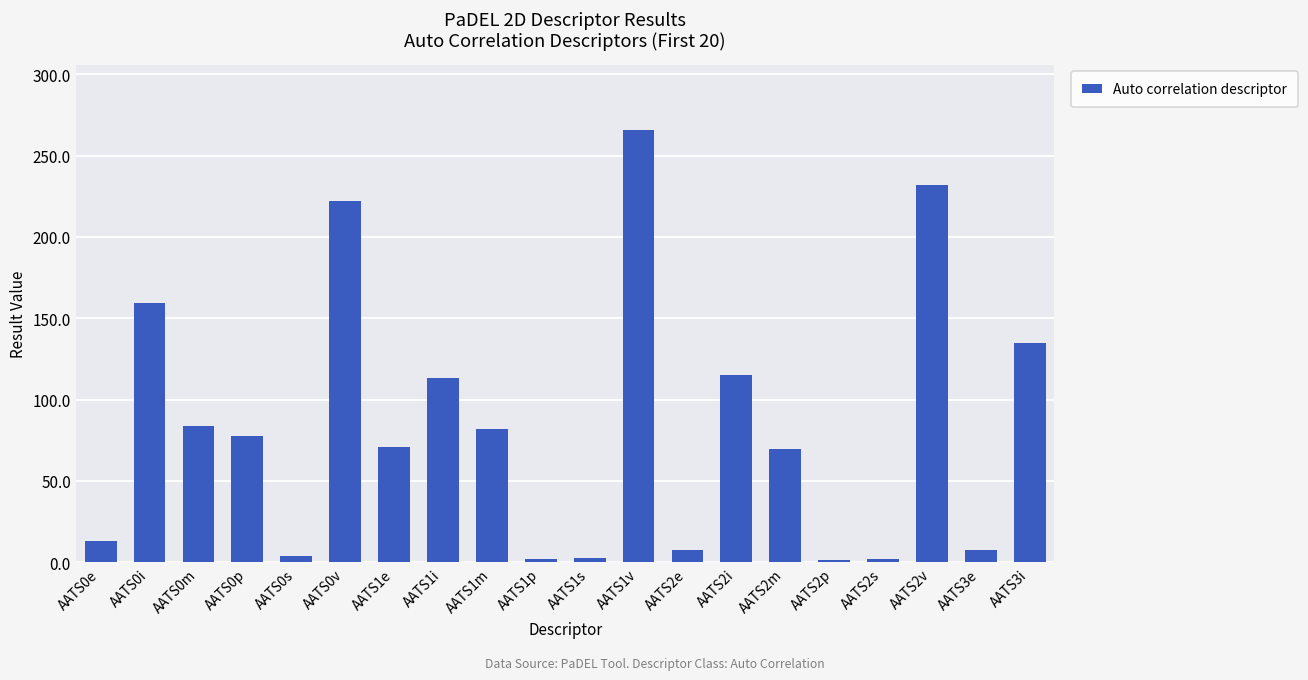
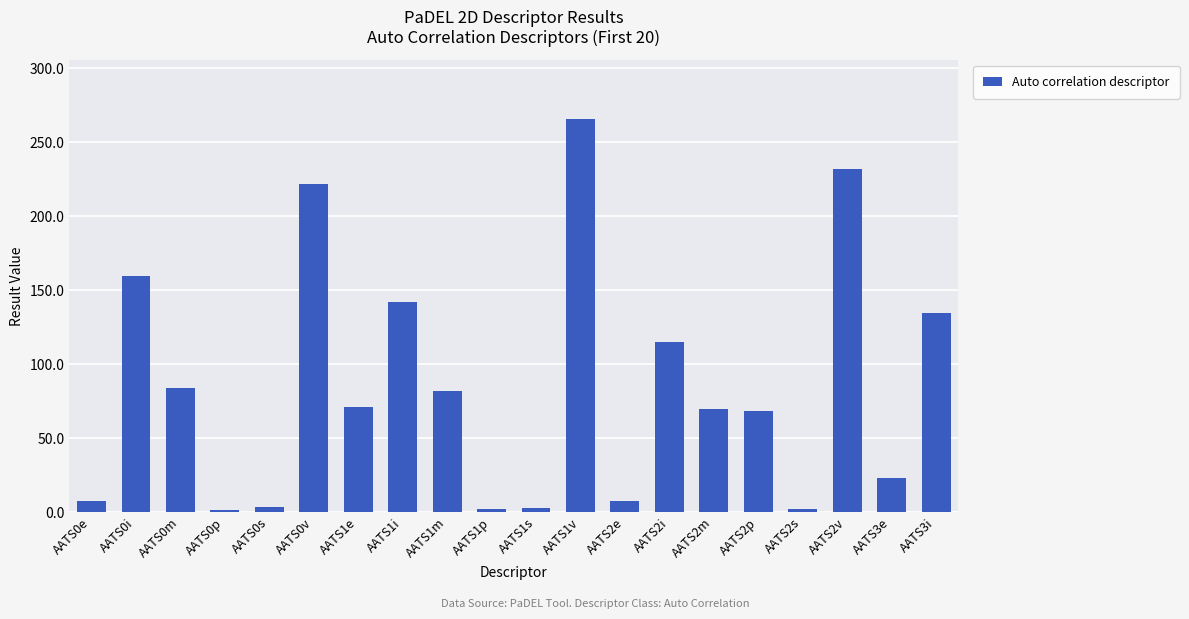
  {
-   "AATS0e": 13,
+   "AATS0e": 7,
    "AATS0i": 160,
    "AATS0m": 84,
-   "AATS0p": 78,
+   "AATS0p": 1,
    "AATS0s": 4,
    "AATS0v": 222,
    "AATS1e": 71,
-   "AATS1i": 113,
+   "AATS1i": 142,
    "AATS1m": 82,
    "AATS1p": 2,
    "AATS1s": 3,
    "AATS1v": 266,
    "AATS2e": 7,
    "AATS2i": 115,
    "AATS2m": 70,
-   "AATS2p": 2,
+   "AATS2p": 68,
    "AATS2s": 2,
    "AATS2v": 232,
-   "AATS3e": 7,
+   "AATS3e": 23,
    "AATS3i": 135
  }
